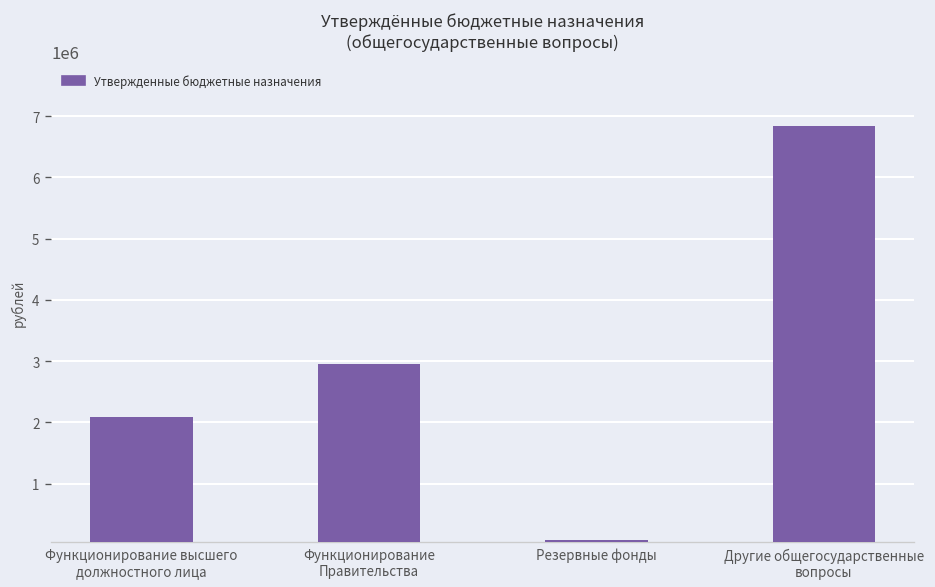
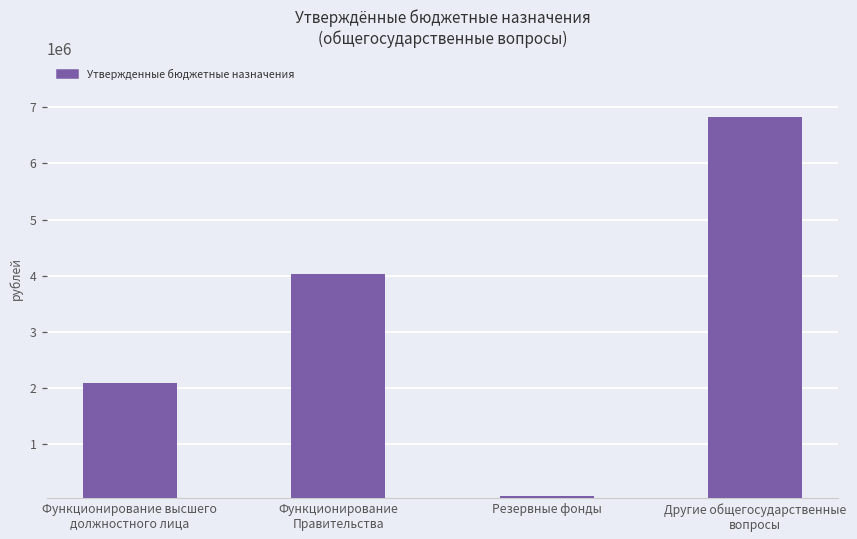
  {
    "Функционирование высшего должностного лица": 2100000,
-   "Функционирование Правительства": 3000000,
+   "Функционирование Правительства": 4000000,
    "Резервные фонды": 100000,
    "Другие общегосударственные вопросы": 6800000
  }
